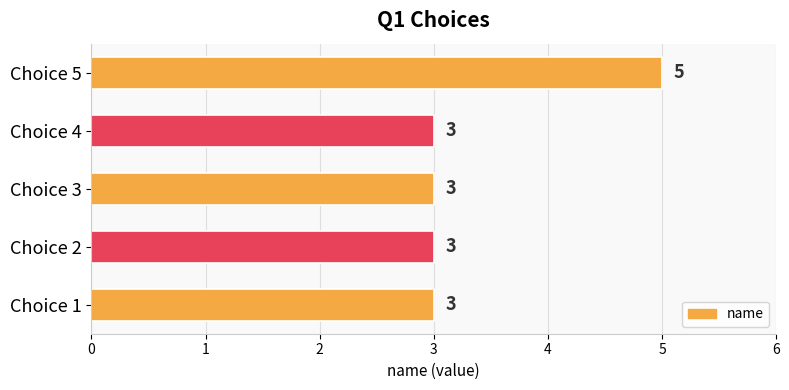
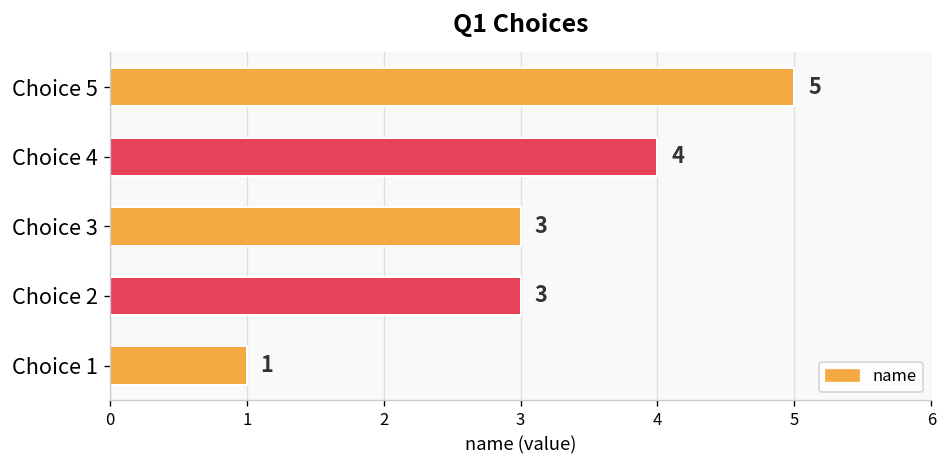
  {
    "Choice 5": 5,
-   "Choice 4": 3,
+   "Choice 4": 4,
    "Choice 3": 3,
    "Choice 2": 3,
-   "Choice 1": 3
+   "Choice 1": 1
  }
